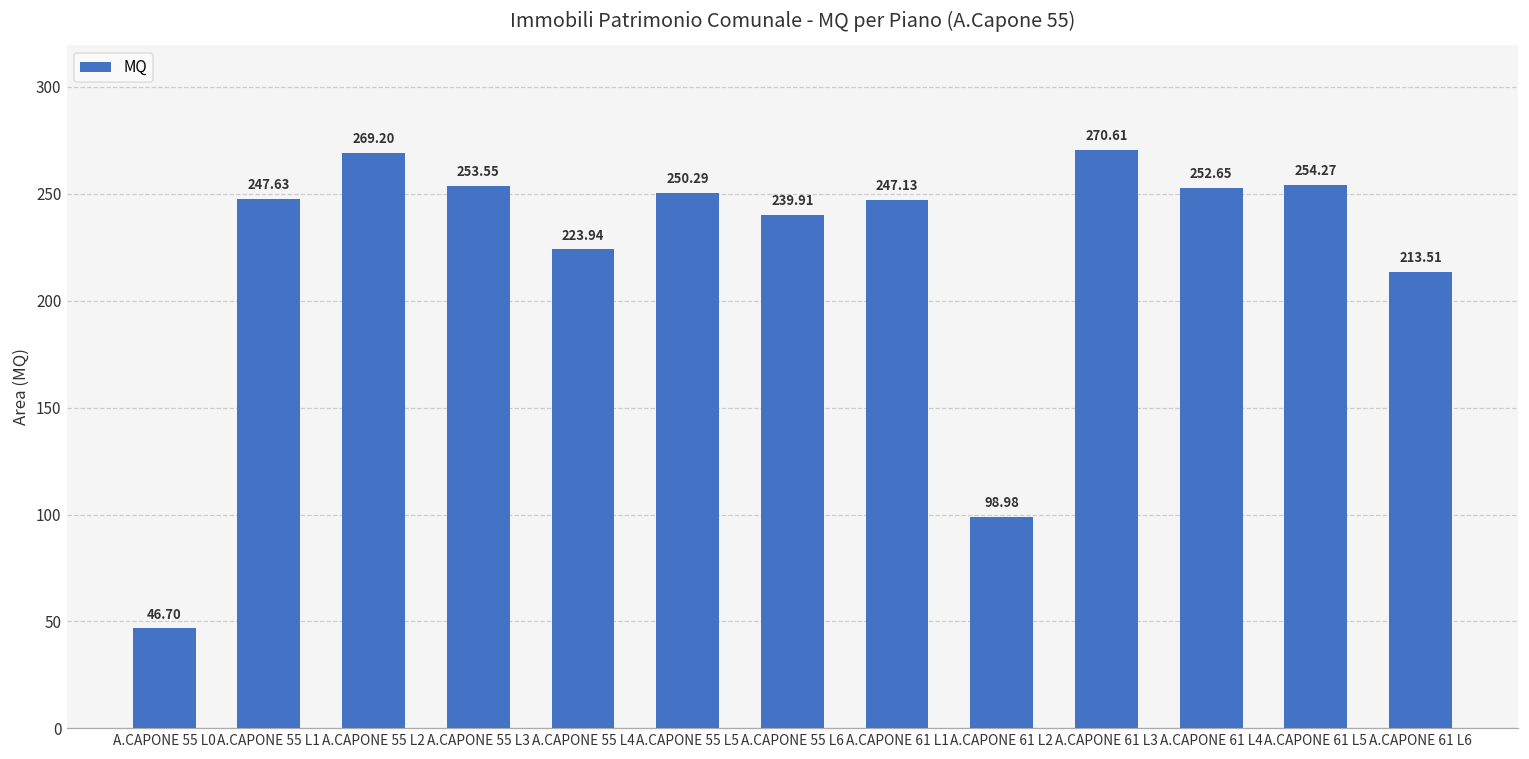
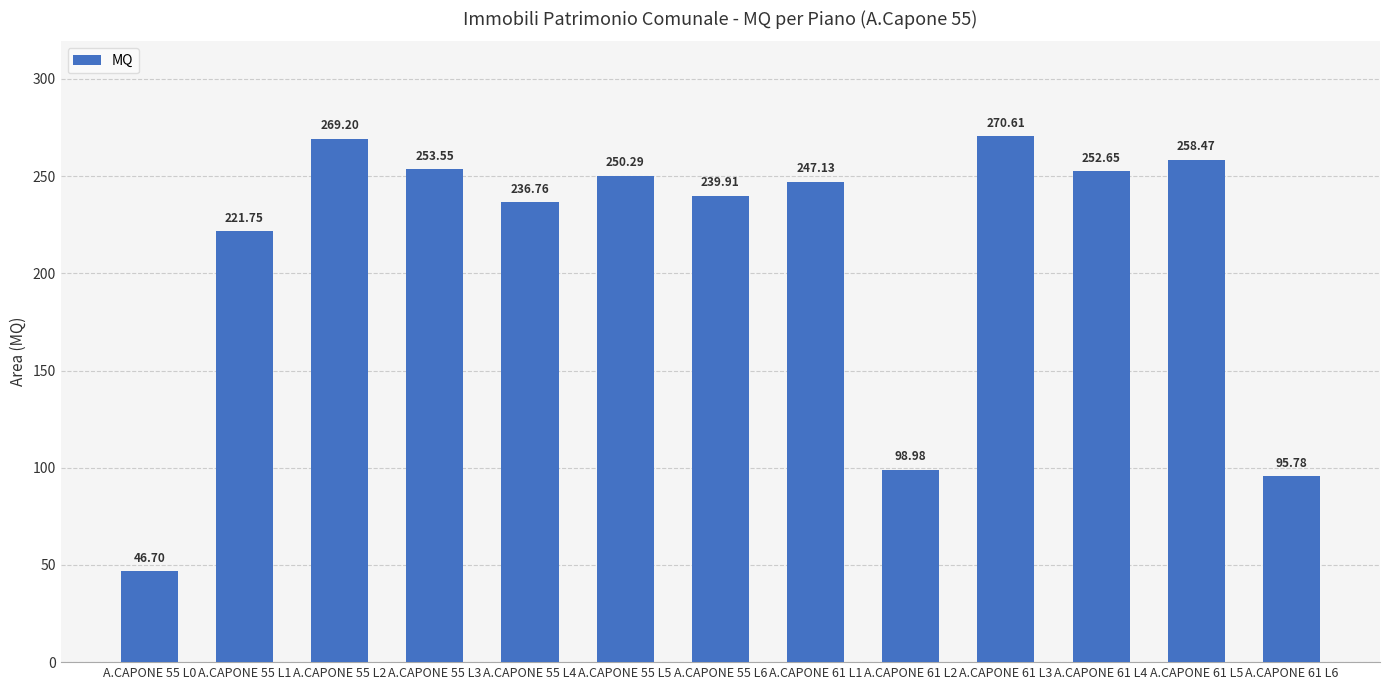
  {
    "A.CAPONE 55 L0": 46.70,
-   "A.CAPONE 55 L1": 247.63,
+   "A.CAPONE 55 L1": 221.75,
    "A.CAPONE 55 L2": 269.20,
    "A.CAPONE 55 L3": 253.55,
-   "A.CAPONE 55 L4": 223.94,
+   "A.CAPONE 55 L4": 236.76,
    "A.CAPONE 55 L5": 250.29,
    "A.CAPONE 55 L6": 239.91,
    "A.CAPONE 61 L1": 247.13,
    "A.CAPONE 61 L2": 98.98,
    "A.CAPONE 61 L3": 270.61,
    "A.CAPONE 61 L4": 252.65,
-   "A.CAPONE 61 L5": 254.27,
-   "A.CAPONE 61 L6": 213.51
+   "A.CAPONE 61 L5": 258.47,
+   "A.CAPONE 61 L6": 95.78
  }
